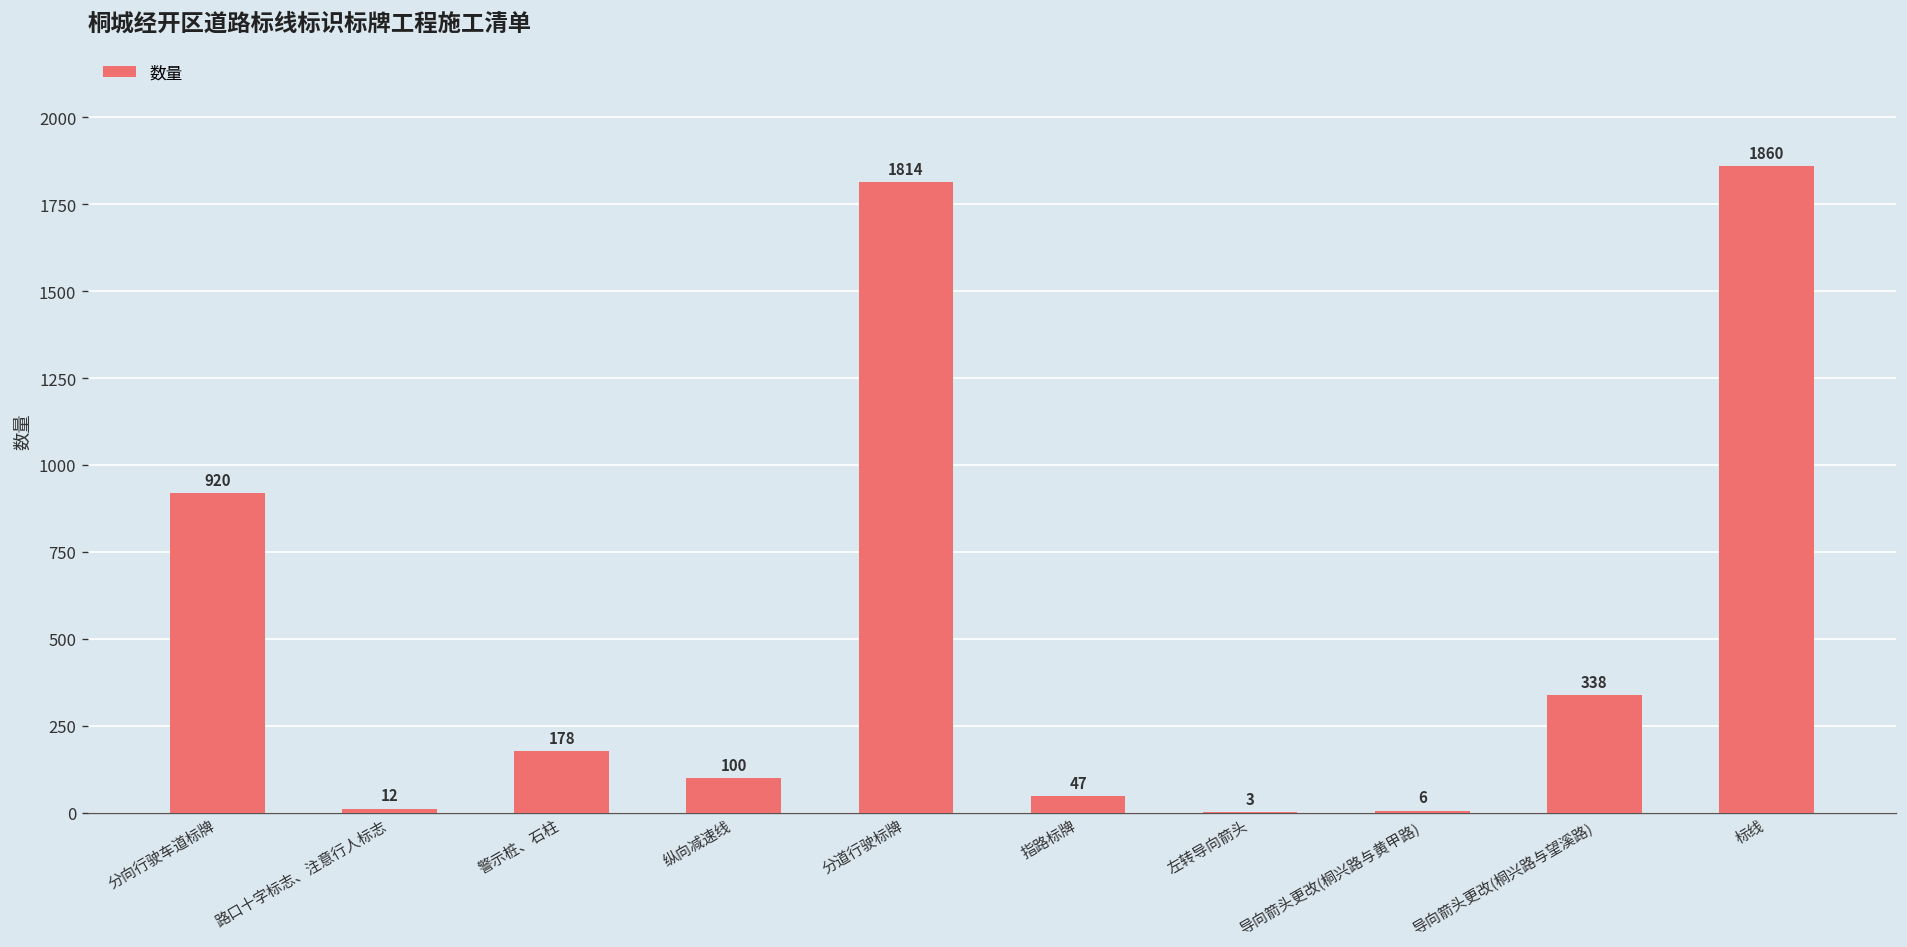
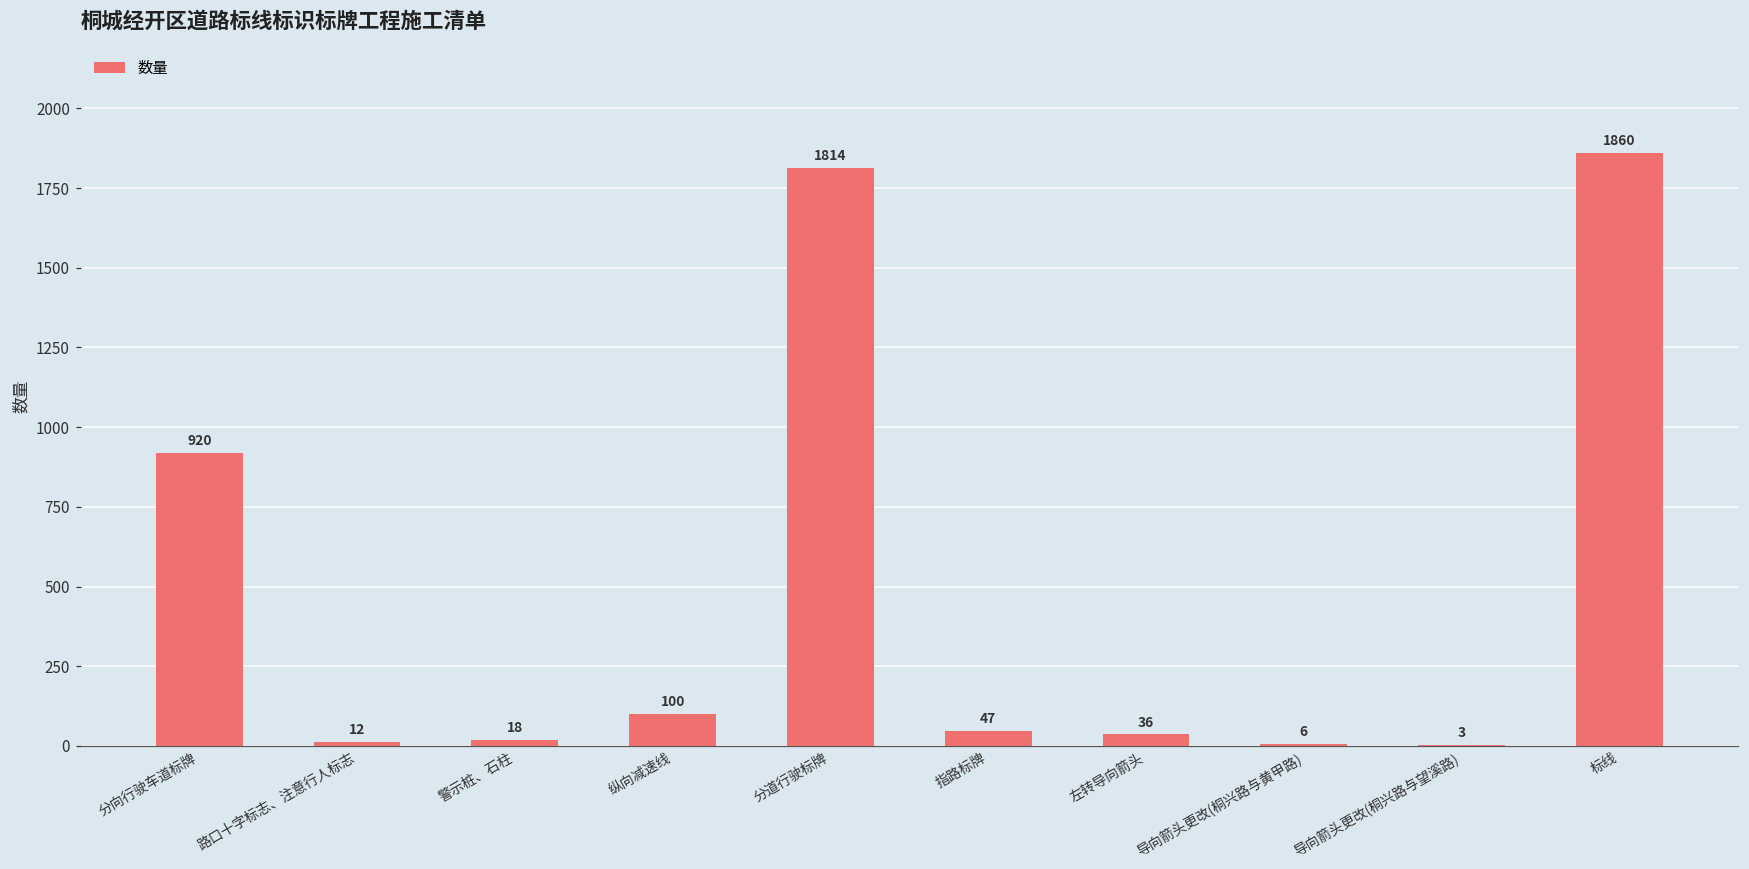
  {
    "分向行驶车道标牌": 920,
    "路口十字标志、注意行人标志": 12,
-   "警示桩、石柱": 178,
+   "警示桩、石柱": 18,
    "纵向减速线": 100,
    "分道行驶标牌": 1814,
    "指路标牌": 47,
-   "左转导向箭头": 3,
+   "左转导向箭头": 36,
    "导向箭头更改(桐兴路与黄甲路)": 6,
-   "导向箭头更改(桐兴路与望溪路)": 338,
+   "导向箭头更改(桐兴路与望溪路)": 3,
    "标线": 1860
  }
